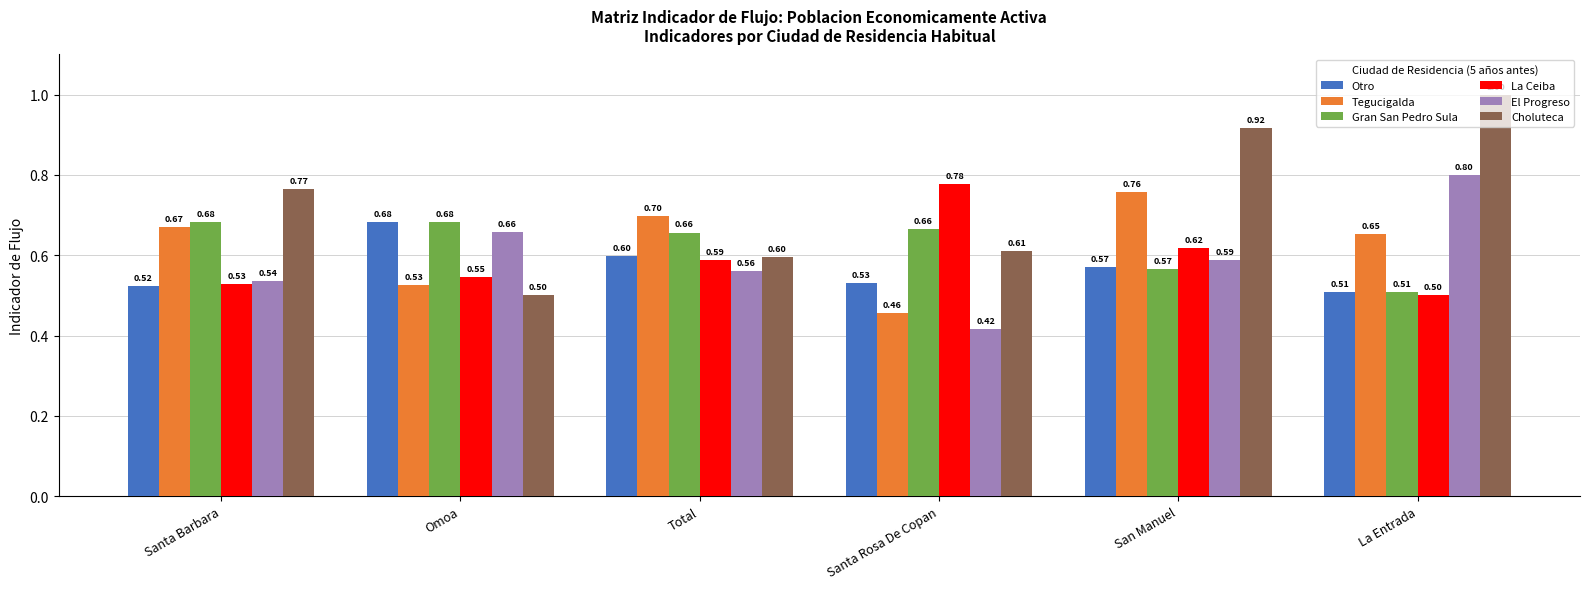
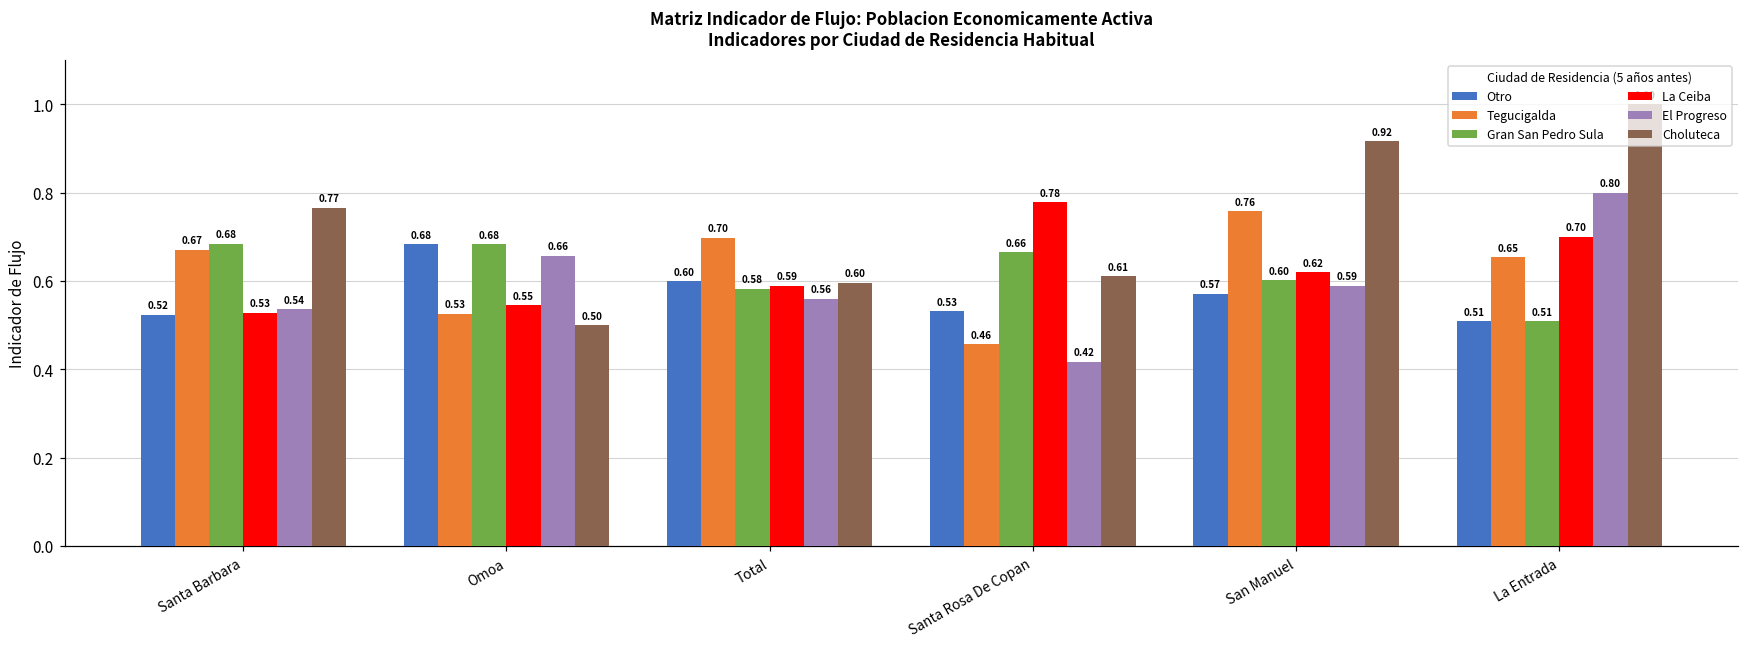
  {
    "Otro": {
      "Santa Barbara": 0.52,
      "Omoa": 0.68,
      "Total": 0.60,
      "Santa Rosa De Copan": 0.53,
      "San Manuel": 0.57,
      "La Entrada": 0.51
    },
    "Tegucigalda": {
      "Santa Barbara": 0.67,
      "Omoa": 0.53,
      "Total": 0.70,
      "Santa Rosa De Copan": 0.46,
      "San Manuel": 0.76,
      "La Entrada": 0.65
    },
    "Gran San Pedro Sula": {
      "Santa Barbara": 0.68,
      "Omoa": 0.68,
-     "Total": 0.66,
+     "Total": 0.58,
      "Santa Rosa De Copan": 0.66,
-     "San Manuel": 0.57,
+     "San Manuel": 0.60,
      "La Entrada": 0.51
    },
    "La Ceiba": {
      "Santa Barbara": 0.53,
      "Omoa": 0.55,
      "Total": 0.59,
      "Santa Rosa De Copan": 0.78,
      "San Manuel": 0.62,
-     "La Entrada": 0.50
+     "La Entrada": 0.70
    },
    "El Progreso": {
      "Santa Barbara": 0.54,
      "Omoa": 0.66,
      "Total": 0.56,
      "Santa Rosa De Copan": 0.42,
      "San Manuel": 0.59,
      "La Entrada": 0.80
    },
    "Choluteca": {
      "Santa Barbara": 0.77,
      "Omoa": 0.50,
      "Total": 0.60,
      "Santa Rosa De Copan": 0.61,
      "San Manuel": 0.92
    }
  }
